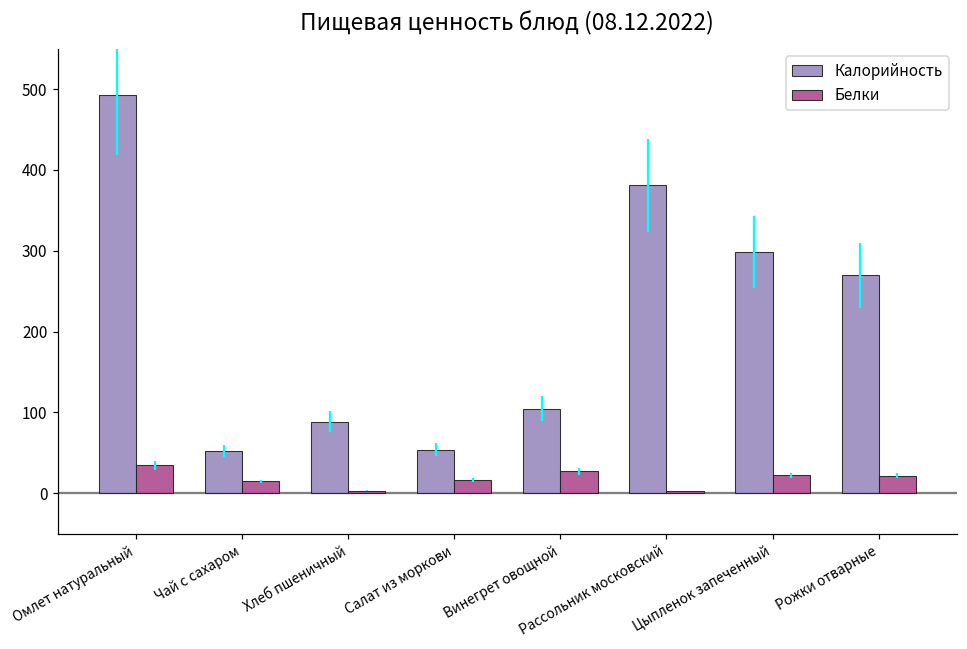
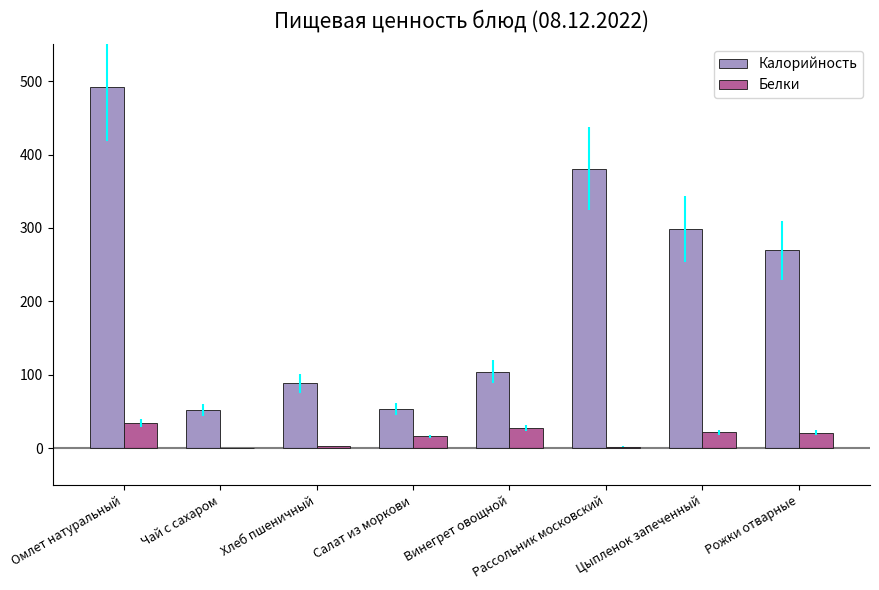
  {
    "Калорийность": {
      "Омлет натуральный": 490,
      "Чай с сахаром": 50,
      "Хлеб пшеничный": 90,
      "Салат из моркови": 50,
      "Винегрет овощной": 100,
      "Рассольник московский": 380,
      "Цыпленок запеченный": 300,
      "Рожки отварные": 270
    },
    "Белки": {
      "Омлет натуральный": 30,
-     "Чай с сахаром": 10,
+     "Чай с сахаром": 0,
      "Салат из моркови": 20,
      "Винегрет овощной": 30,
      "Цыпленок запеченный": 20,
      "Рожки отварные": 20
    }
  }
